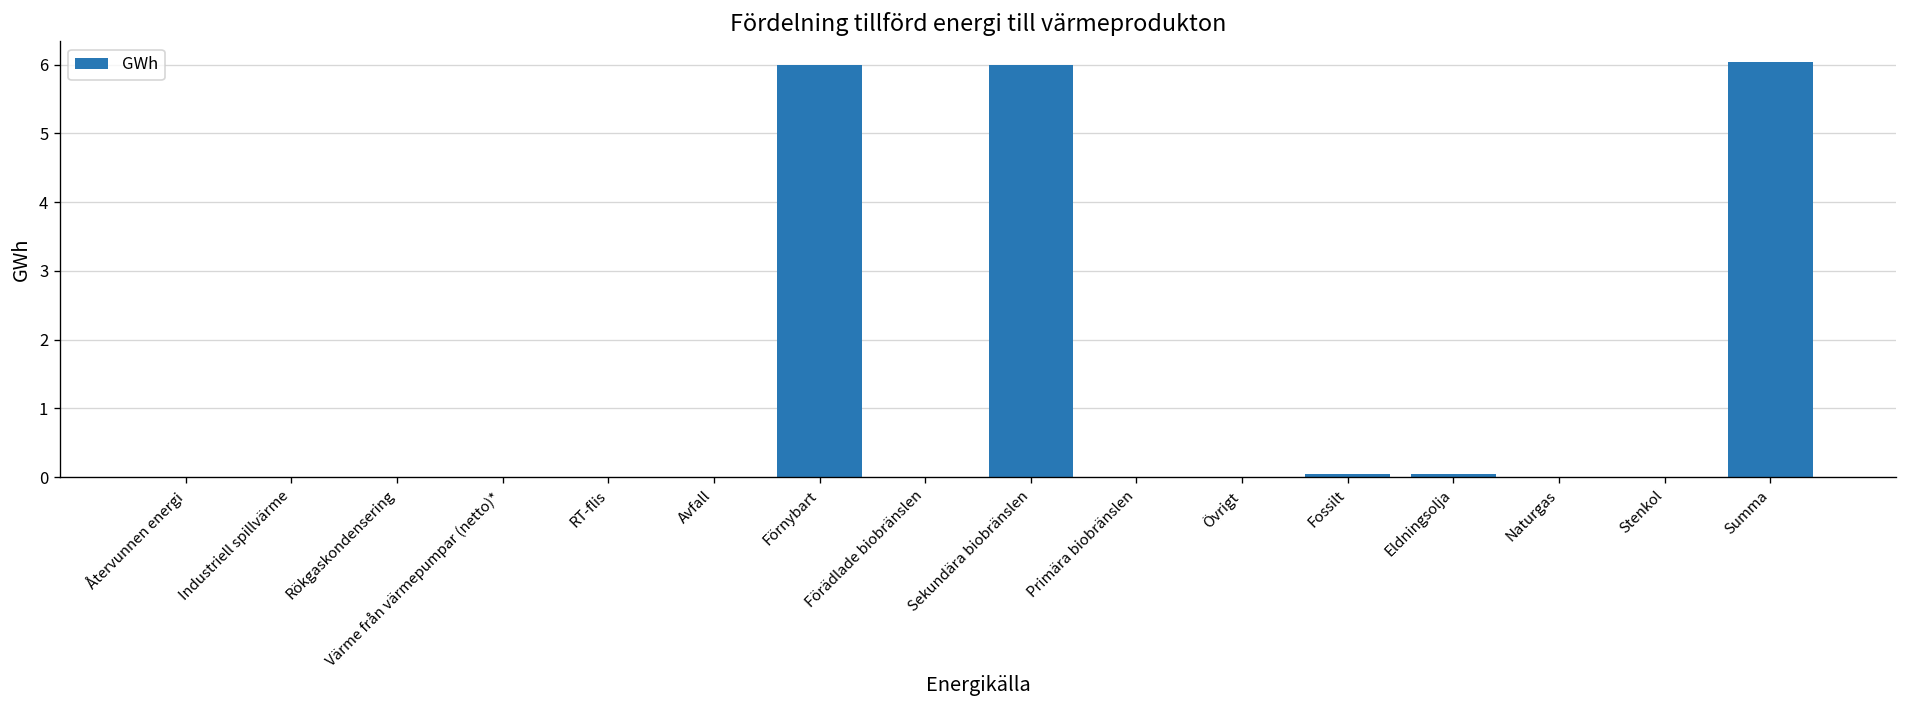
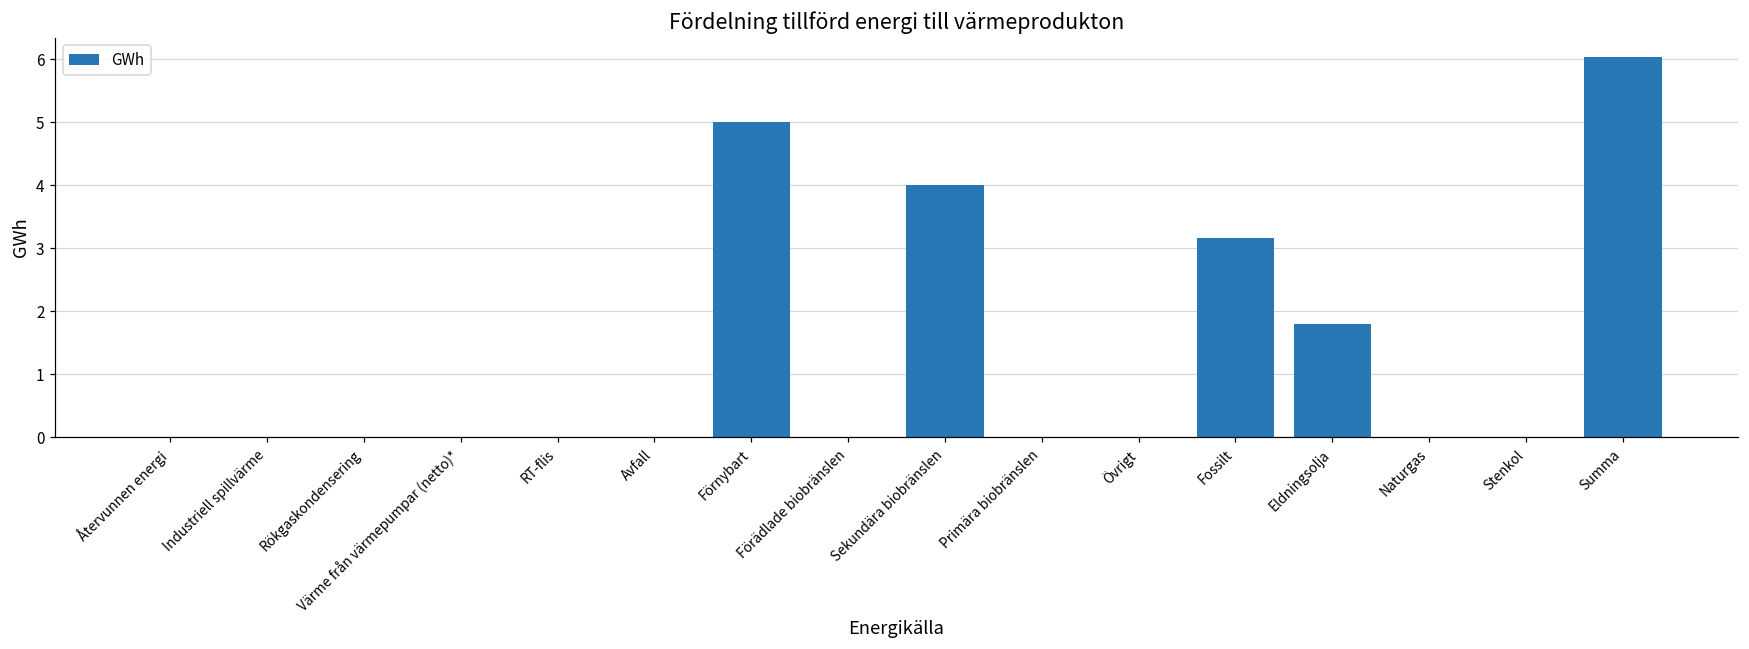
  {
    "Återvunnen energi": 0.0,
    "Industriell spillvärme": 0.0,
    "Rökgaskondensering": 0.0,
    "Värme från värmepumpar (netto)*": 0.0,
    "RT-flis": 0.0,
    "Avfall": 0.0,
-   "Förnybart": 6,
+   "Förnybart": 5,
    "Förädlade biobränslen": 0.0,
-   "Sekundära biobränslen": 6,
+   "Sekundära biobränslen": 4,
    "Primära biobränslen": 0.0,
    "Övrigt": 0.0,
-   "Fossilt": 0.0,
-   "Eldningsolja": 0.0,
+   "Fossilt": 3.2,
+   "Eldningsolja": 1.8,
    "Naturgas": 0.0,
    "Stenkol": 0.0,
    "Summa": 6.0
  }
